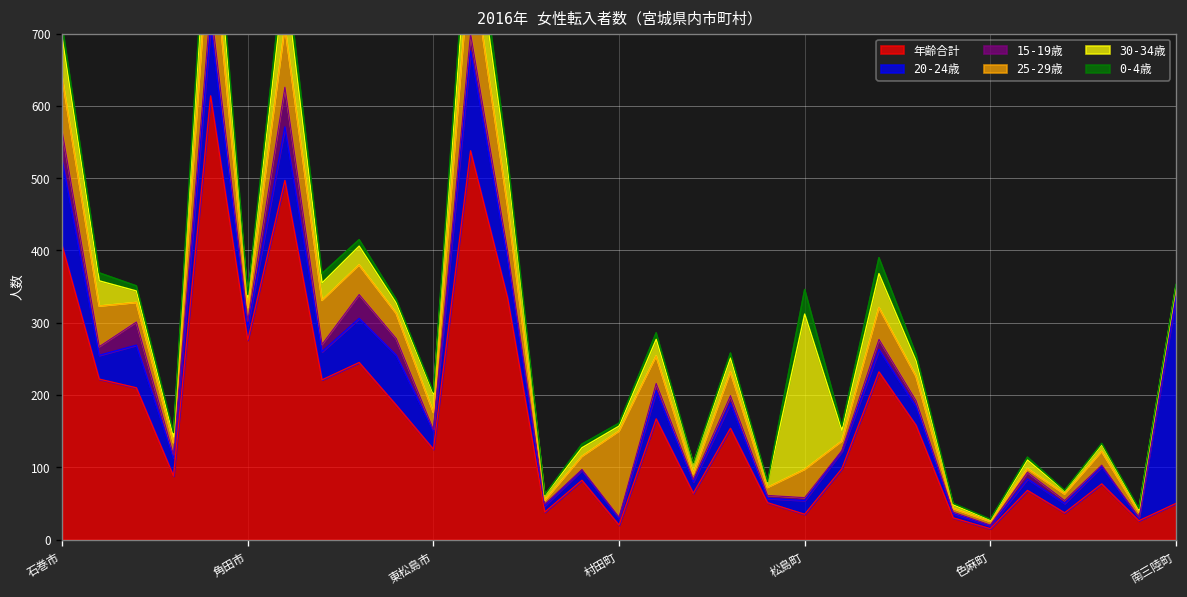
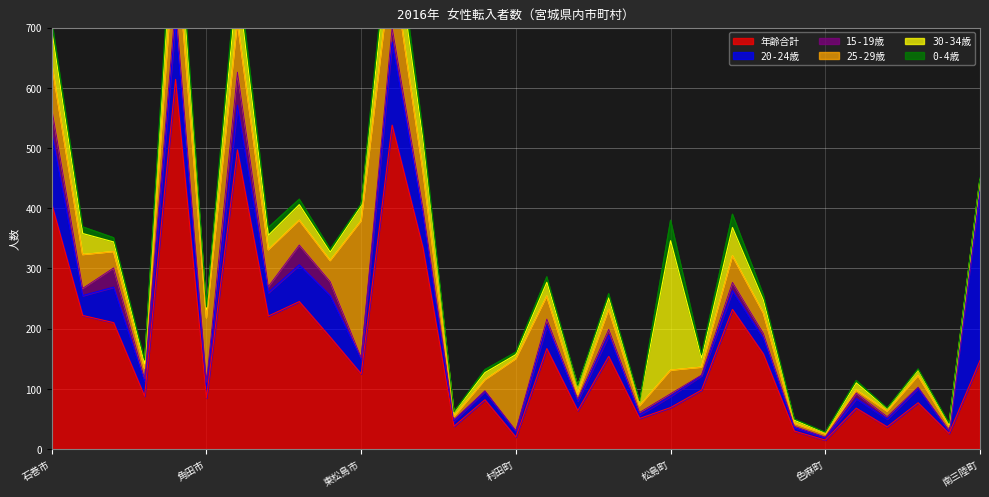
  {
    "年齢合計": {
      "石巻市": 410,
-     "角田市": 280,
+     "角田市": 90,
      "東松島市": 130,
      "村田町": 20,
-     "松島町": 40,
-     "南三陸町": 50
+     "松島町": 70,
+     "南三陸町": 150
    },
    "20-24歳": {
      "石巻市": 120,
      "角田市": 20,
      "南三陸町": 290
    },
    "15-19歳": {
      "石巻市": 40,
      "角田市": 10,
      "南三陸町": 10
    },
    "25-29歳": {
      "石巻市": 80,
-     "角田市": 20,
-     "東松島市": 20,
+     "角田市": 110,
+     "東松島市": 230,
      "村田町": 120,
      "松島町": 40
    },
    "30-34歳": {
      "石巻市": 60,
      "松島町": 220
    },
    "0-4歳": {
      "松島町": 30
    }
  }
